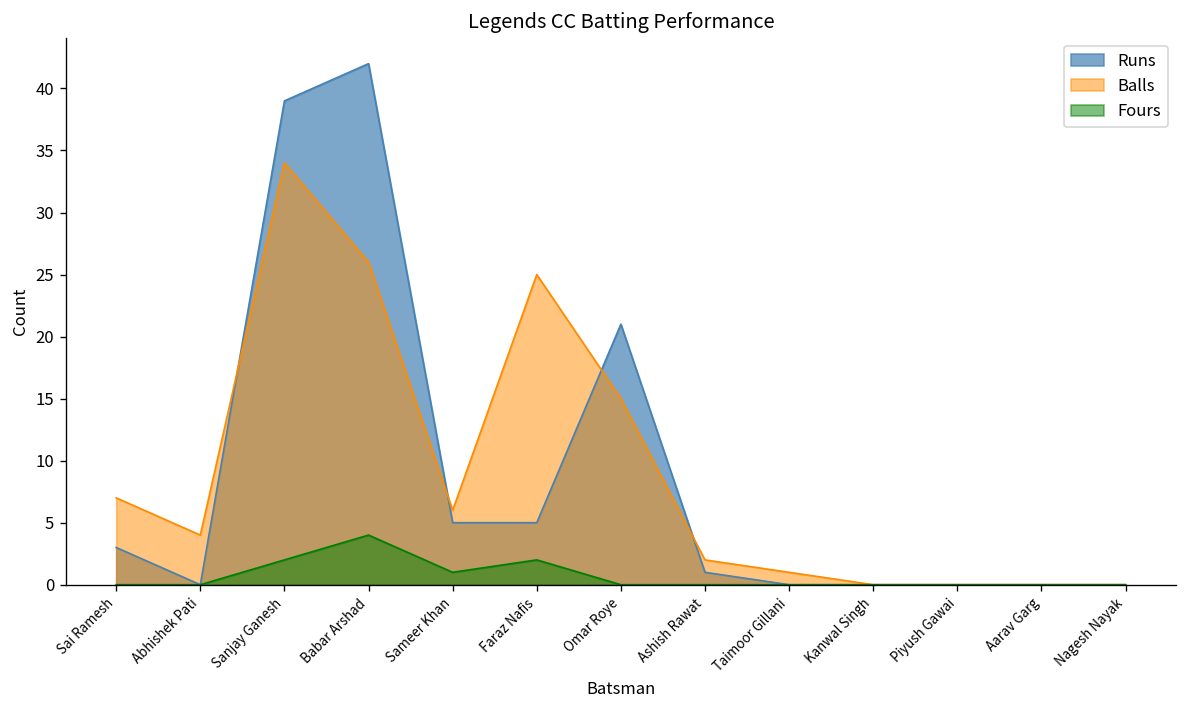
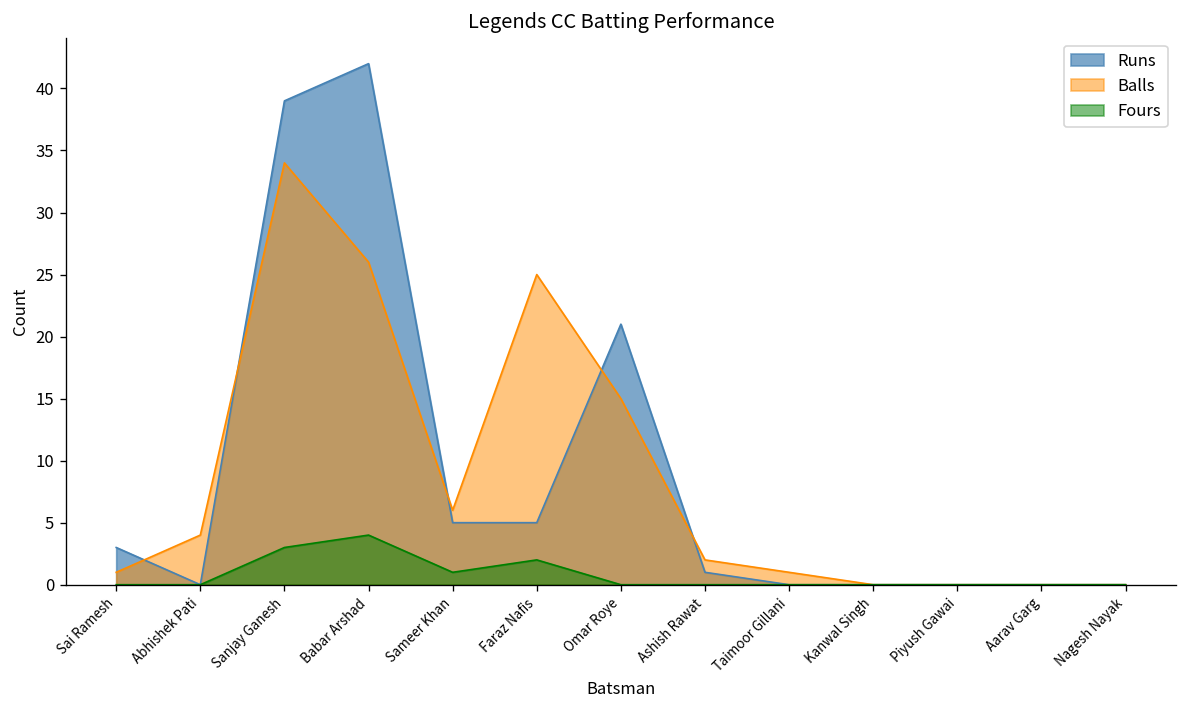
  {
    "Runs": {
      "Sai Ramesh": 3,
      "Sanjay Ganesh": 39,
      "Babar Arshad": 42,
      "Sameer Khan": 5,
      "Faraz Nafis": 5,
      "Omar Roye": 21,
      "Ashish Rawat": 1
    },
    "Balls": {
-     "Sai Ramesh": 7,
+     "Sai Ramesh": 1,
      "Abhishek Pati": 4,
      "Sanjay Ganesh": 34,
      "Babar Arshad": 26,
      "Sameer Khan": 6,
      "Faraz Nafis": 25,
      "Omar Roye": 15,
      "Ashish Rawat": 2,
      "Taimoor Gillani": 1
    },
    "Fours": {
      "Sai Ramesh": 0,
-     "Sanjay Ganesh": 2,
+     "Sanjay Ganesh": 3,
      "Babar Arshad": 4,
      "Sameer Khan": 1,
      "Faraz Nafis": 2,
      "Omar Roye": 0,
      "Ashish Rawat": 0
    }
  }
